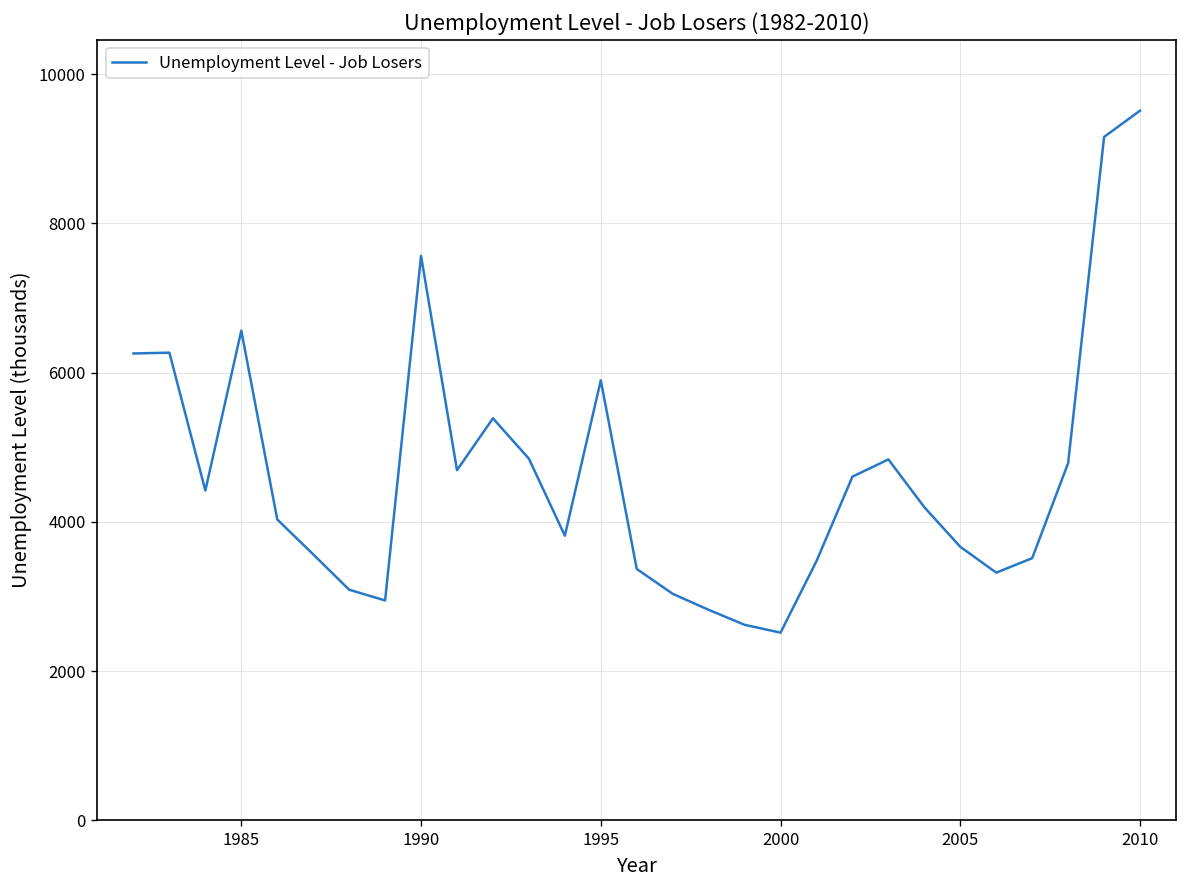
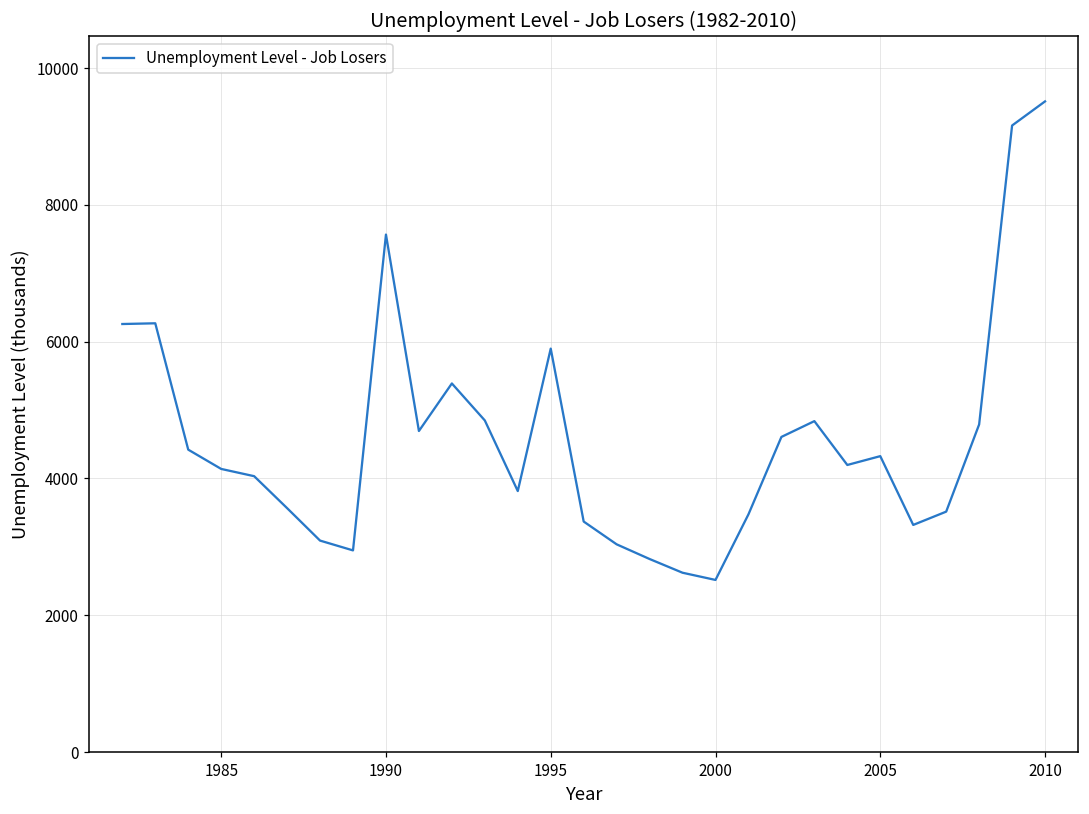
  {
-   "1985": 6600,
+   "1985": 4100,
    "1990": 7600,
    "1995": 5900,
    "2000": 2500,
-   "2005": 3700,
+   "2005": 4300,
    "2010": 9500
  }
